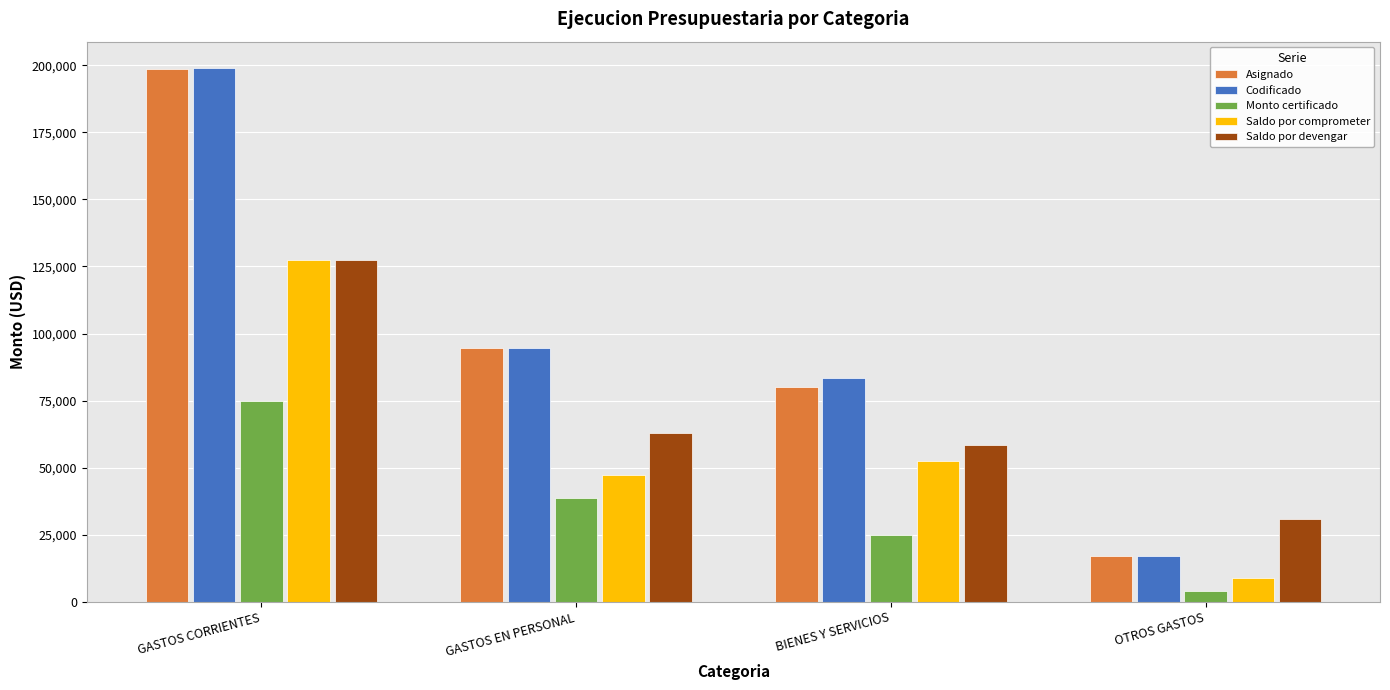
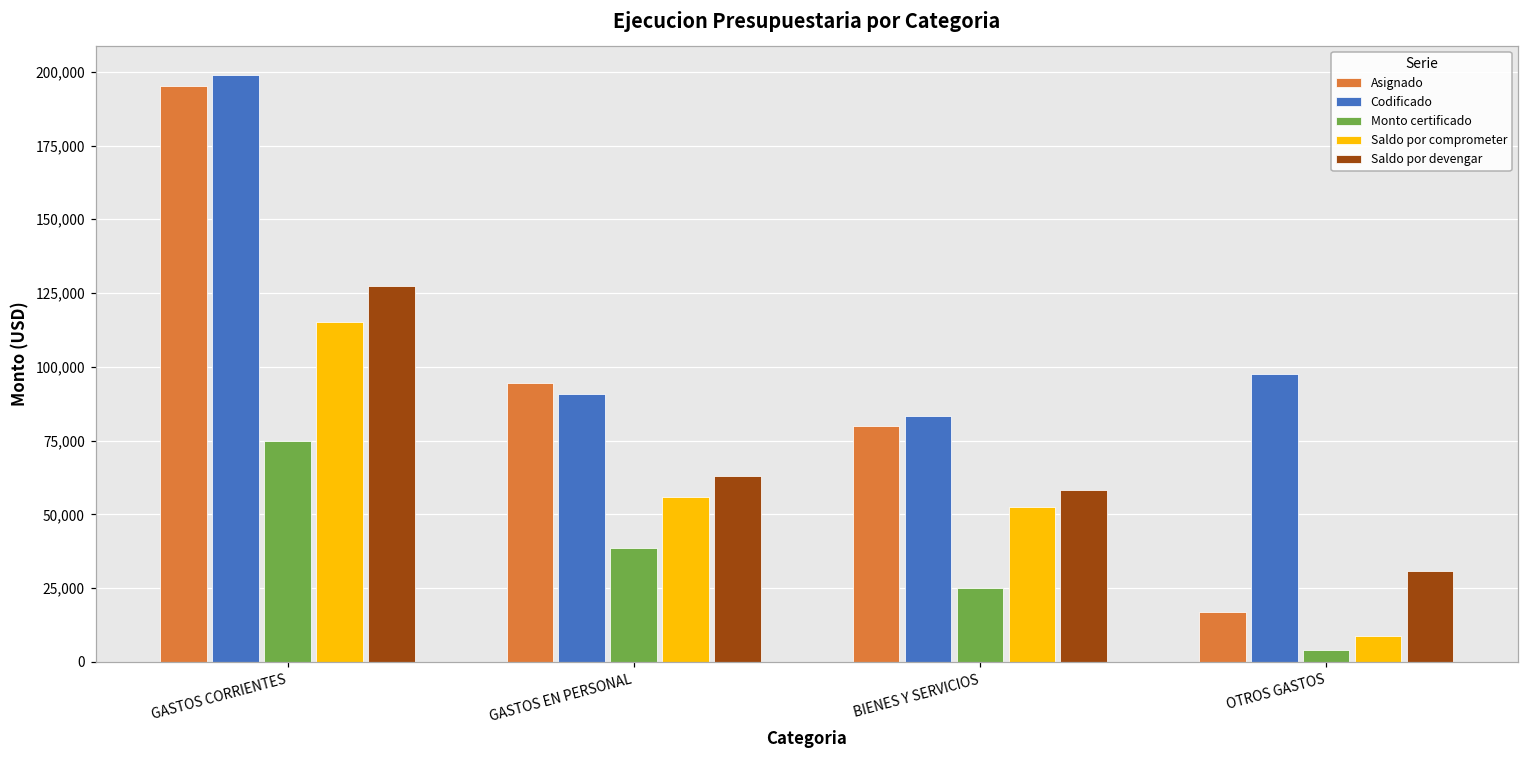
  {
    "Asignado": {
-     "GASTOS CORRIENTES": "198,000",
+     "GASTOS CORRIENTES": "195,000",
      "GASTOS EN PERSONAL": "95,000",
      "BIENES Y SERVICIOS": "80,000",
      "OTROS GASTOS": "17,000"
    },
    "Codificado": {
      "GASTOS CORRIENTES": "199,000",
-     "GASTOS EN PERSONAL": "95,000",
+     "GASTOS EN PERSONAL": "91,000",
      "BIENES Y SERVICIOS": "83,000",
-     "OTROS GASTOS": "17,000"
+     "OTROS GASTOS": "97,000"
    },
    "Monto certificado": {
      "GASTOS CORRIENTES": "75,000",
      "GASTOS EN PERSONAL": "39,000",
      "BIENES Y SERVICIOS": "25,000",
      "OTROS GASTOS": "4,000"
    },
    "Saldo por comprometer": {
-     "GASTOS CORRIENTES": "127,000",
-     "GASTOS EN PERSONAL": "47,000",
+     "GASTOS CORRIENTES": "115,000",
+     "GASTOS EN PERSONAL": "56,000",
      "BIENES Y SERVICIOS": "53,000",
      "OTROS GASTOS": "9,000"
    },
    "Saldo por devengar": {
      "GASTOS CORRIENTES": "127,000",
      "GASTOS EN PERSONAL": "63,000",
      "BIENES Y SERVICIOS": "58,000",
      "OTROS GASTOS": "31,000"
    }
  }
